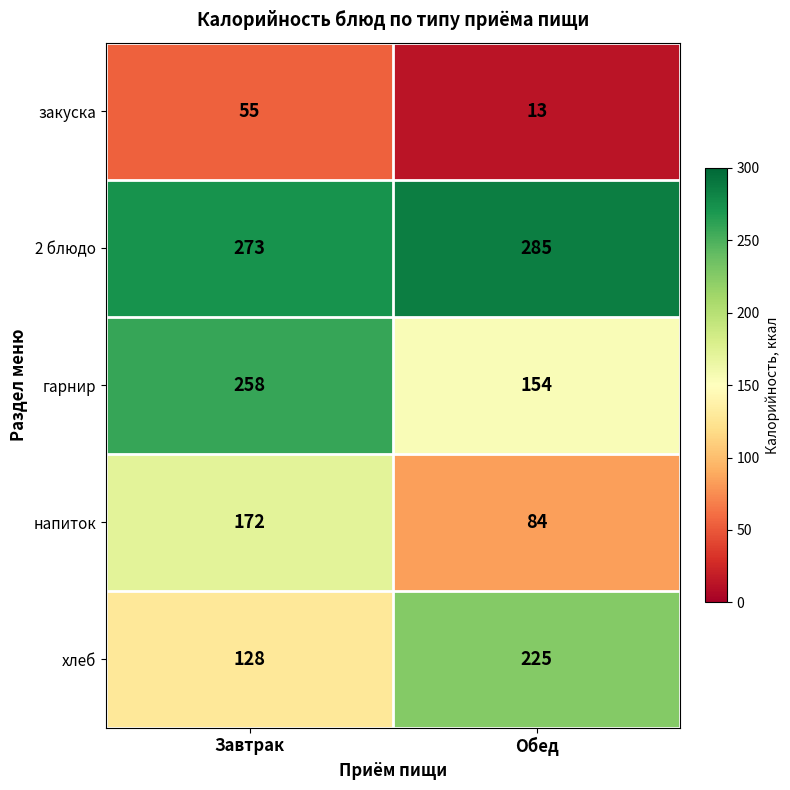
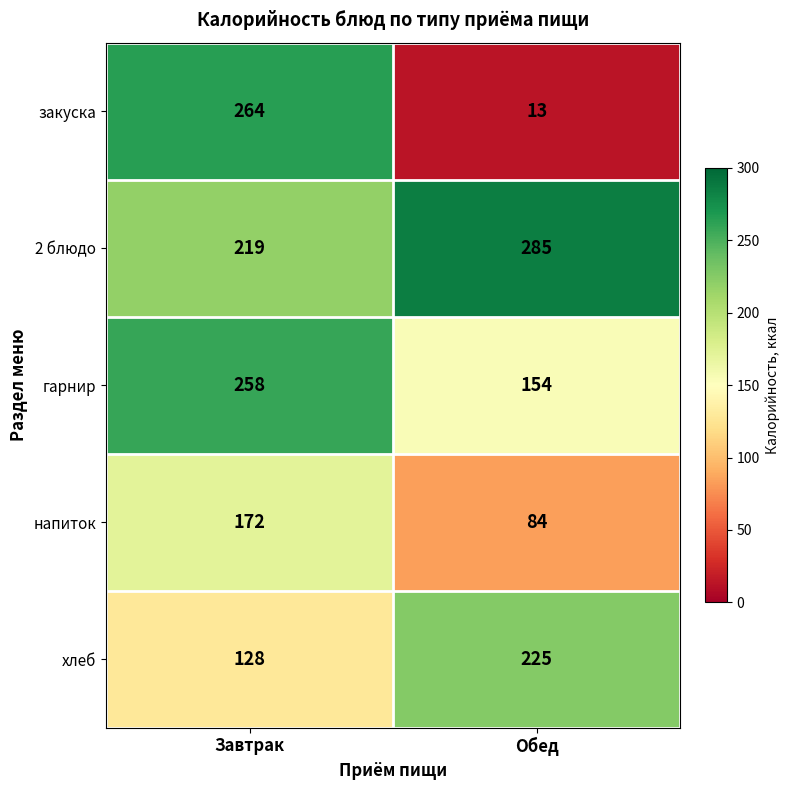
  {
    "закуска": {
-     "Завтрак": 55,
+     "Завтрак": 264,
      "Обед": 13
    },
    "2 блюдо": {
-     "Завтрак": 273,
+     "Завтрак": 219,
      "Обед": 285
    },
    "гарнир": {
      "Завтрак": 258,
      "Обед": 154
    },
    "напиток": {
      "Завтрак": 172,
      "Обед": 84
    },
    "хлеб": {
      "Завтрак": 128,
      "Обед": 225
    }
  }
